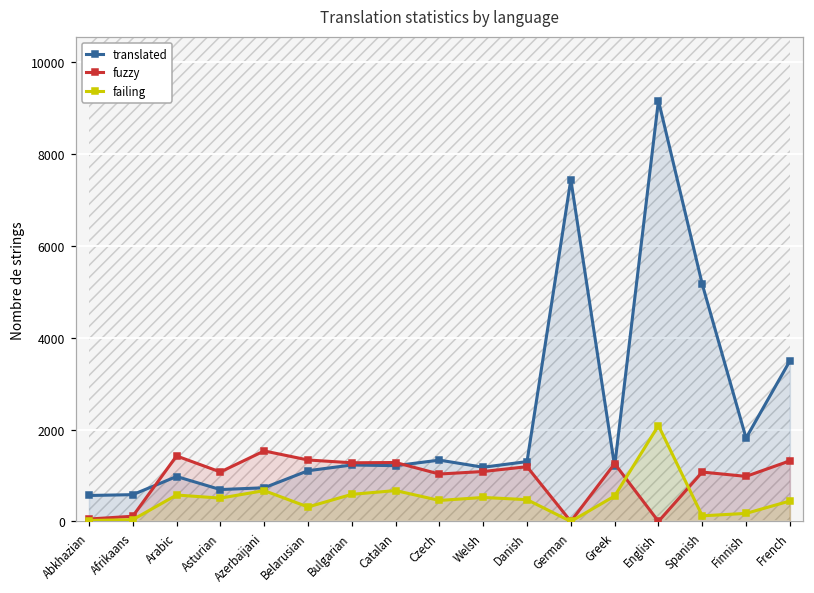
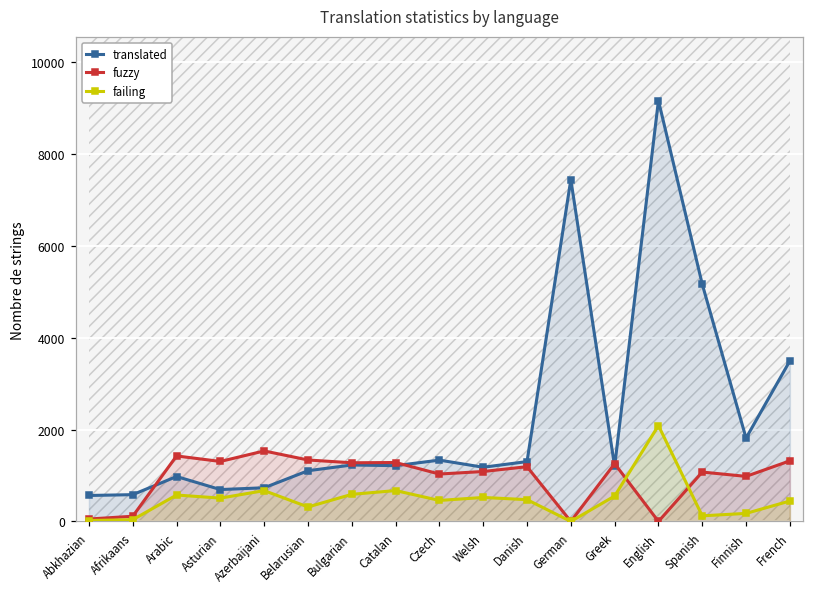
  {
    "translated": {
      "Abkhazian": 600,
      "Afrikaans": 600,
      "Arabic": 1000,
      "Asturian": 700,
      "Azerbaijani": 700,
      "Belarusian": 1100,
      "Catalan": 1200,
      "Czech": 1300,
      "Welsh": 1200,
      "Danish": 1300,
      "German": 7400,
      "English": 9200,
      "Spanish": 5200,
      "Finnish": 1800,
      "French": 3500
    },
    "fuzzy": {
      "Afrikaans": 100,
      "Arabic": 1400,
-     "Asturian": 1100,
+     "Asturian": 1300,
      "Azerbaijani": 1500,
      "Belarusian": 1300,
      "Catalan": 1300,
      "Czech": 1000,
      "Welsh": 1100,
      "Danish": 1200,
      "English": 0,
      "Spanish": 1100,
      "Finnish": 1000,
      "French": 1300
    },
    "failing": {
      "Afrikaans": 0,
      "Arabic": 600,
      "Asturian": 500,
      "Azerbaijani": 700,
      "Belarusian": 300,
      "Bulgarian": 600,
      "Catalan": 700,
      "Czech": 500,
      "Welsh": 500,
      "Danish": 500,
      "Greek": 600,
      "English": 2100,
      "Spanish": 100,
      "Finnish": 200,
      "French": 400
    }
  }
